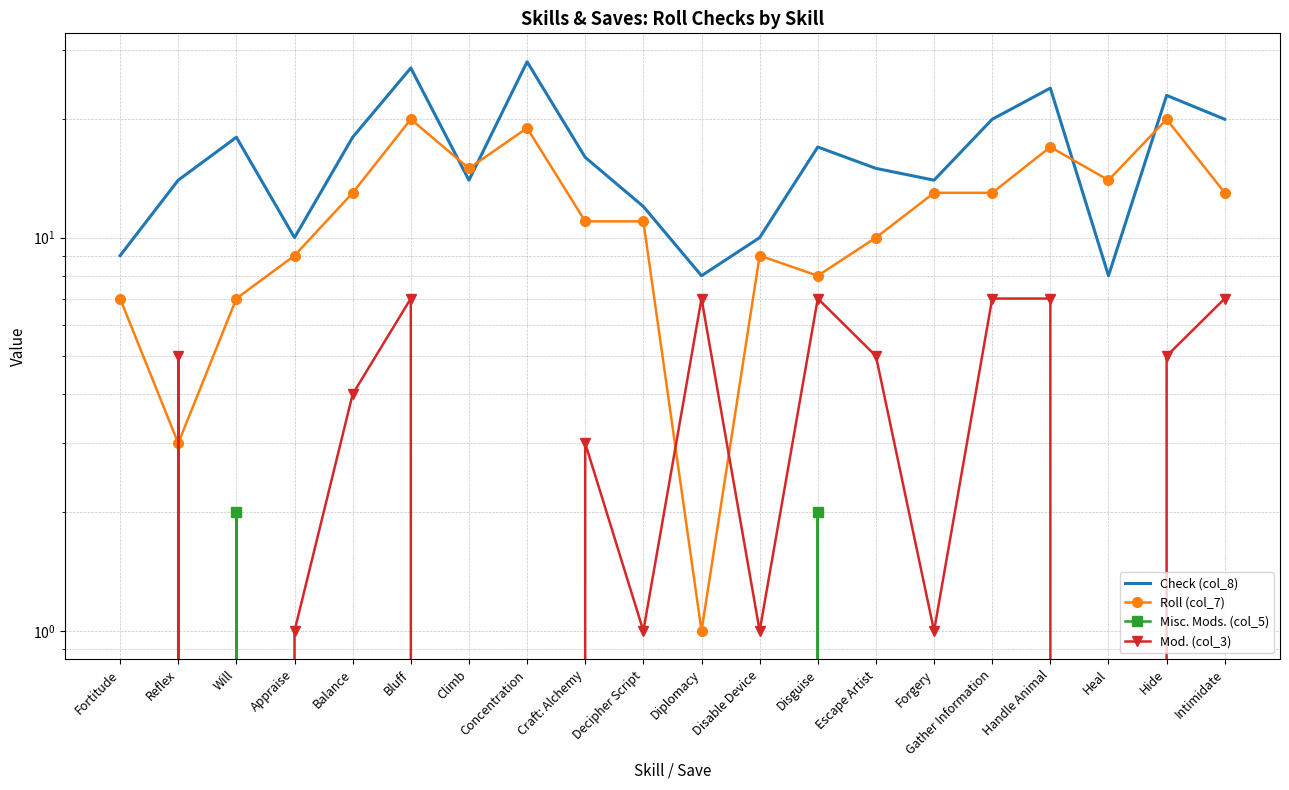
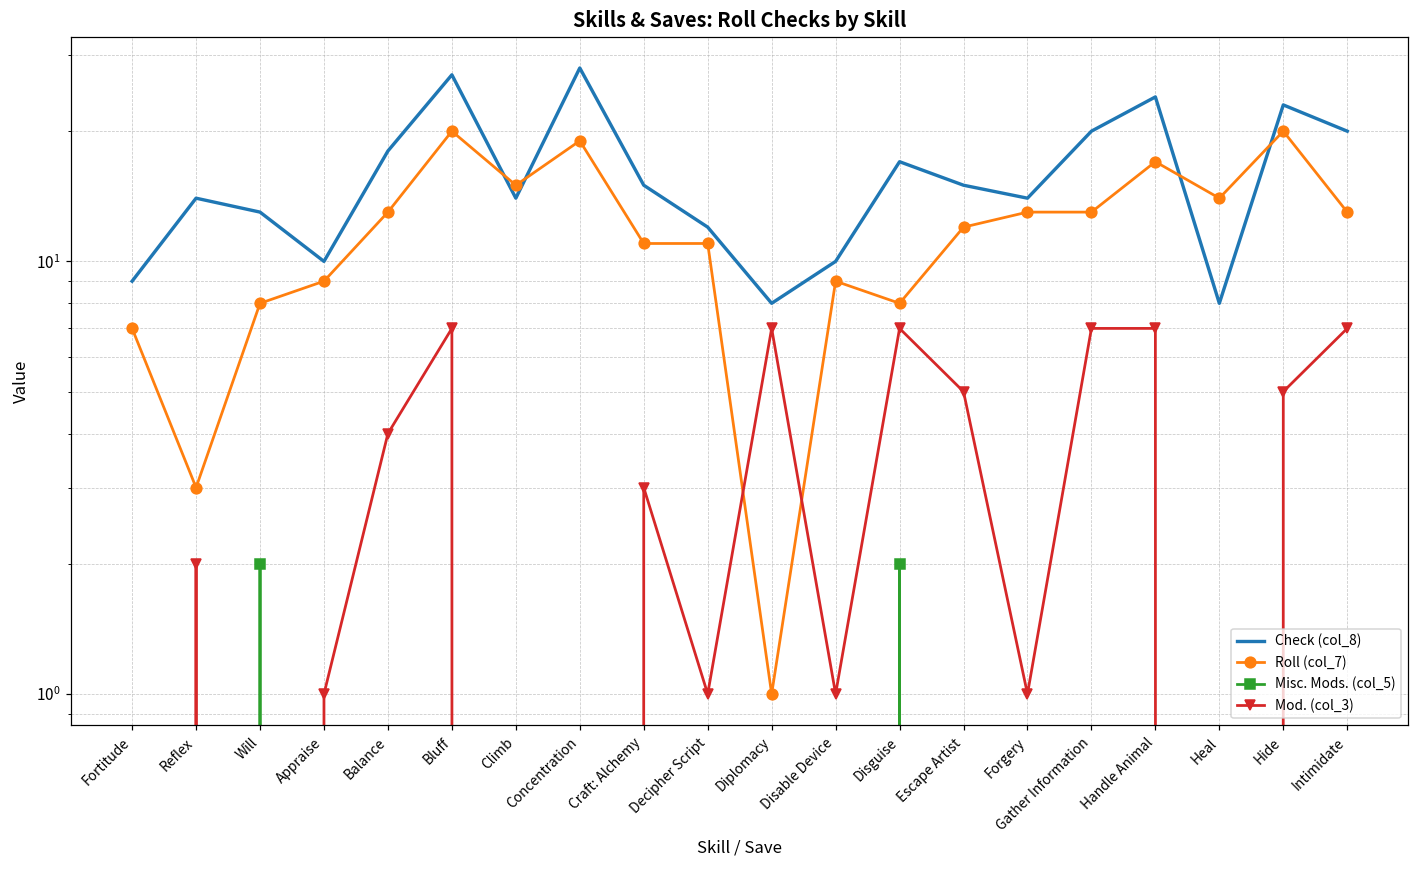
  {
    "Check (col_8)": {
      "Fortitude": 9,
      "Reflex": 14,
-     "Will": 18,
+     "Will": 13,
      "Appraise": 10,
      "Balance": 18,
      "Bluff": 27,
      "Climb": 14,
      "Concentration": 28,
-     "Craft: Alchemy": 16,
+     "Craft: Alchemy": 15,
      "Decipher Script": 12,
      "Diplomacy": 8,
      "Disable Device": 10,
      "Disguise": 17,
      "Escape Artist": 15,
      "Forgery": 14,
      "Gather Information": 20,
      "Handle Animal": 24,
      "Heal": 8,
      "Hide": 23,
      "Intimidate": 20
    },
    "Roll (col_7)": {
      "Fortitude": 7,
      "Reflex": 3,
-     "Will": 7,
+     "Will": 8,
      "Appraise": 9,
      "Balance": 13,
      "Bluff": 20,
      "Climb": 15,
      "Concentration": 19,
      "Craft: Alchemy": 11,
      "Decipher Script": 11,
      "Diplomacy": 1,
      "Disable Device": 9,
      "Disguise": 8,
-     "Escape Artist": 10,
+     "Escape Artist": 12,
      "Forgery": 13,
      "Gather Information": 13,
      "Handle Animal": 17,
      "Heal": 14,
      "Hide": 20,
      "Intimidate": 13
    },
    "Misc. Mods. (col_5)": {
      "Will": 2,
      "Disguise": 2
    },
    "Mod. (col_3)": {
-     "Reflex": 5,
+     "Reflex": 2,
      "Appraise": 1,
      "Balance": 4,
      "Bluff": 7,
      "Craft: Alchemy": 3,
      "Decipher Script": 1,
      "Diplomacy": 7,
      "Disable Device": 1,
      "Disguise": 7,
      "Escape Artist": 5,
      "Forgery": 1,
      "Gather Information": 7,
      "Handle Animal": 7,
      "Hide": 5,
      "Intimidate": 7
    }
  }
